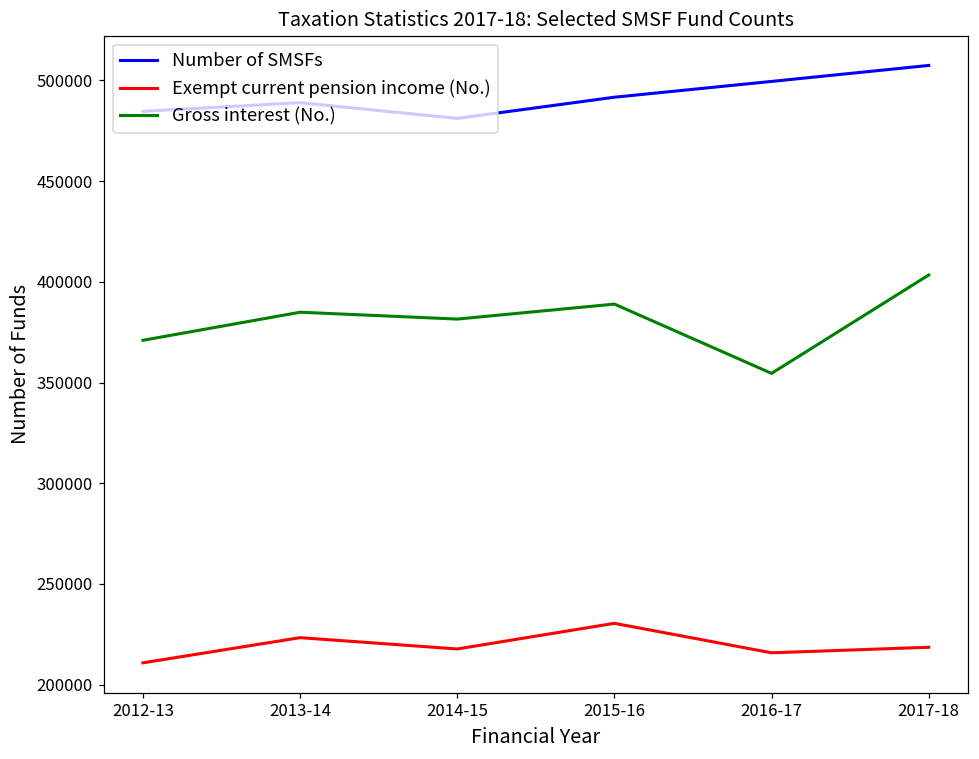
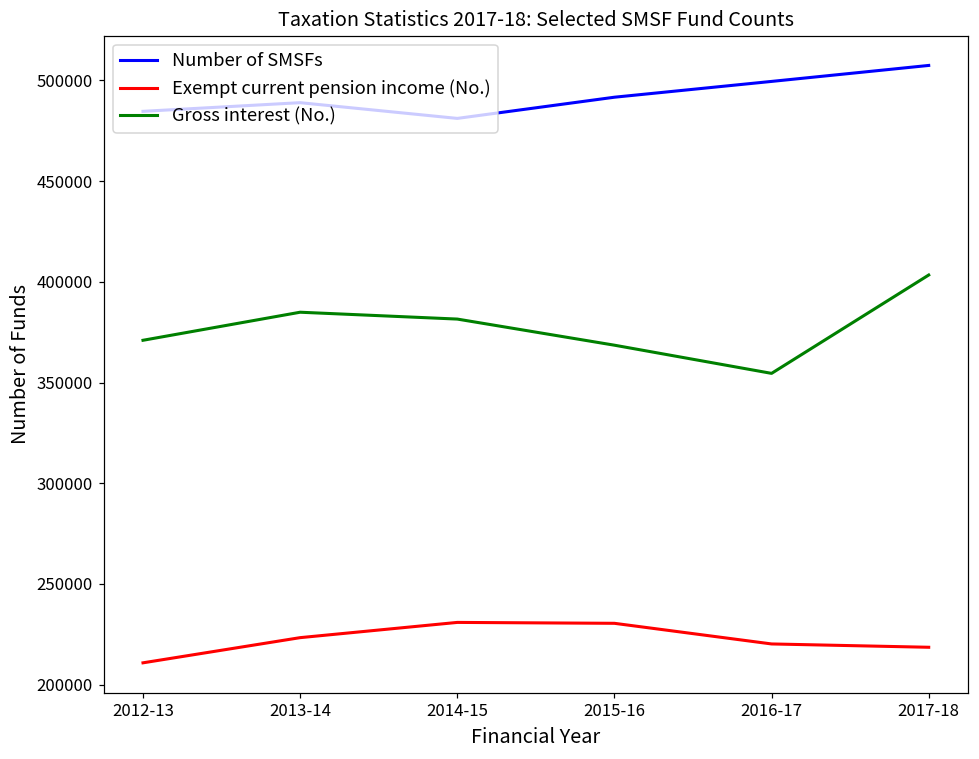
  {
    "Number of SMSFs": {
      "2015-16": 492000,
      "2016-17": 500000,
      "2017-18": 507000
    },
    "Exempt current pension income (No.)": {
      "2012-13": 211000,
      "2013-14": 223000,
-     "2014-15": 218000,
+     "2014-15": 231000,
      "2015-16": 230000,
-     "2016-17": 216000,
+     "2016-17": 220000,
      "2017-18": 219000
    },
    "Gross interest (No.)": {
      "2012-13": 371000,
      "2013-14": 385000,
      "2014-15": 382000,
-     "2015-16": 389000,
+     "2015-16": 369000,
      "2016-17": 355000,
      "2017-18": 403000
    }
  }
